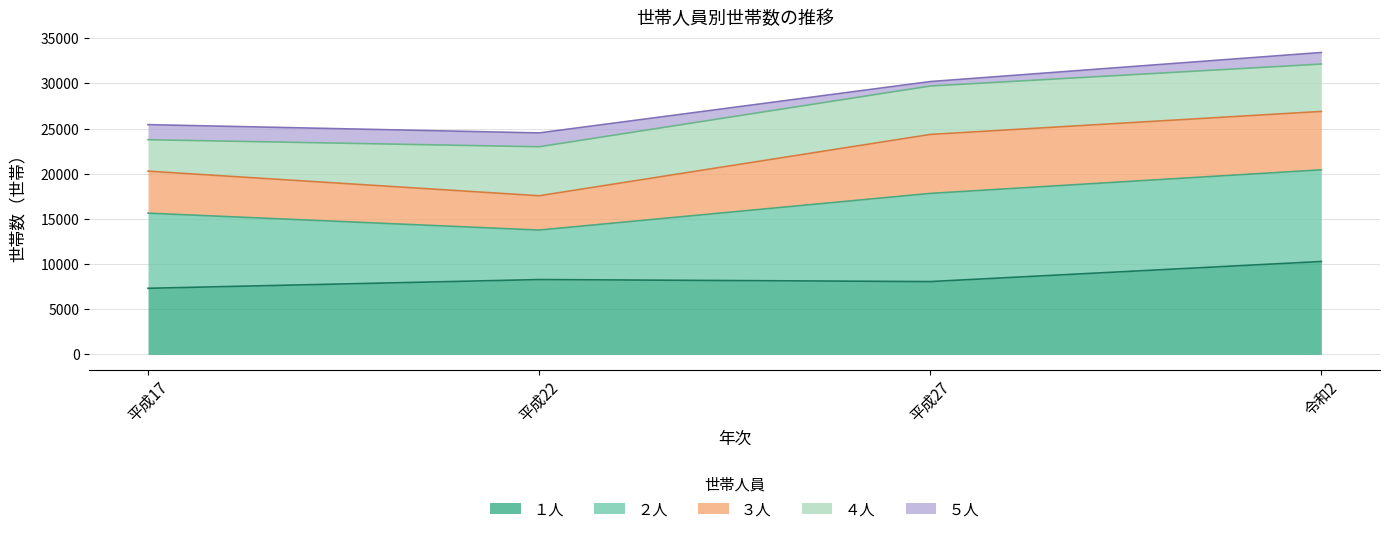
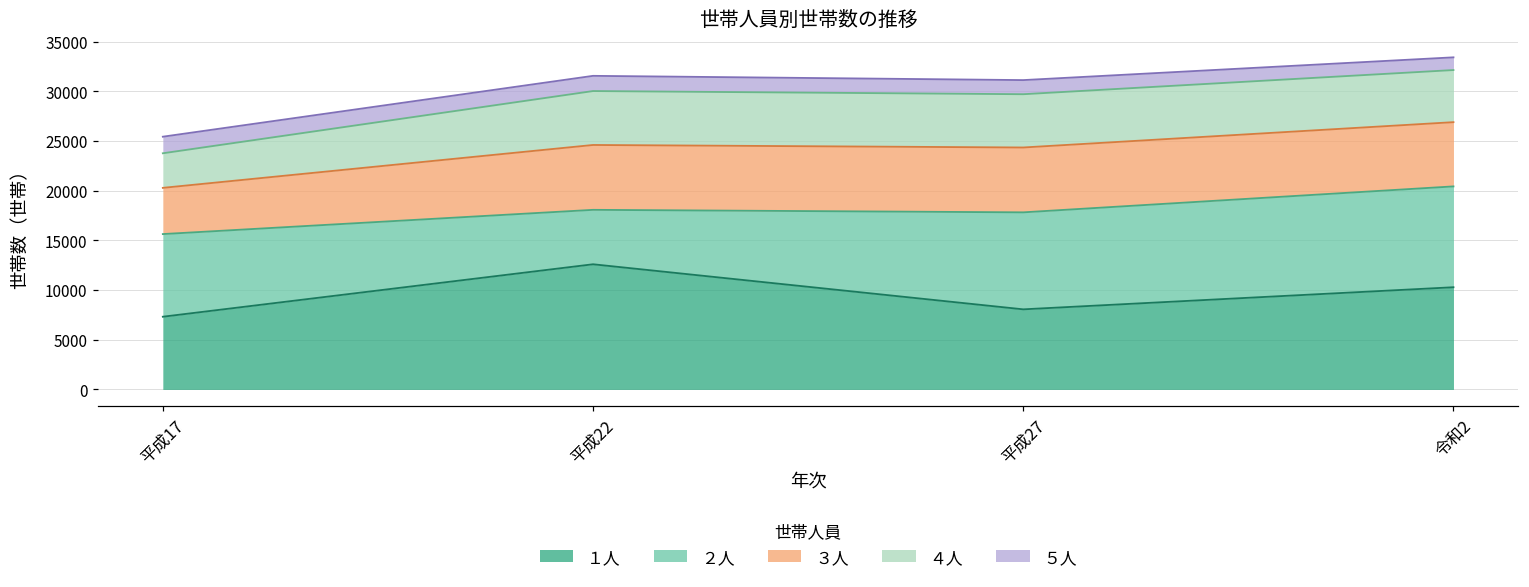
  {
    "１人": {
      "平成17": 7000,
-     "平成22": 8000,
+     "平成22": 13000,
      "平成27": 8000,
      "令和2": 10000
    },
    "２人": {
      "平成17": 8000,
      "平成22": 5000,
      "平成27": 10000,
      "令和2": 10000
    },
    "３人": {
      "平成17": 5000,
-     "平成22": 4000,
+     "平成22": 7000,
      "平成27": 7000,
      "令和2": 6000
    },
    "４人": {
      "平成17": 3000,
      "平成22": 5000,
      "平成27": 5000,
      "令和2": 5000
    },
    "５人": {
      "平成17": 2000,
      "平成22": 2000,
-     "平成27": 0,
+     "平成27": 1000,
      "令和2": 1000
    }
  }
